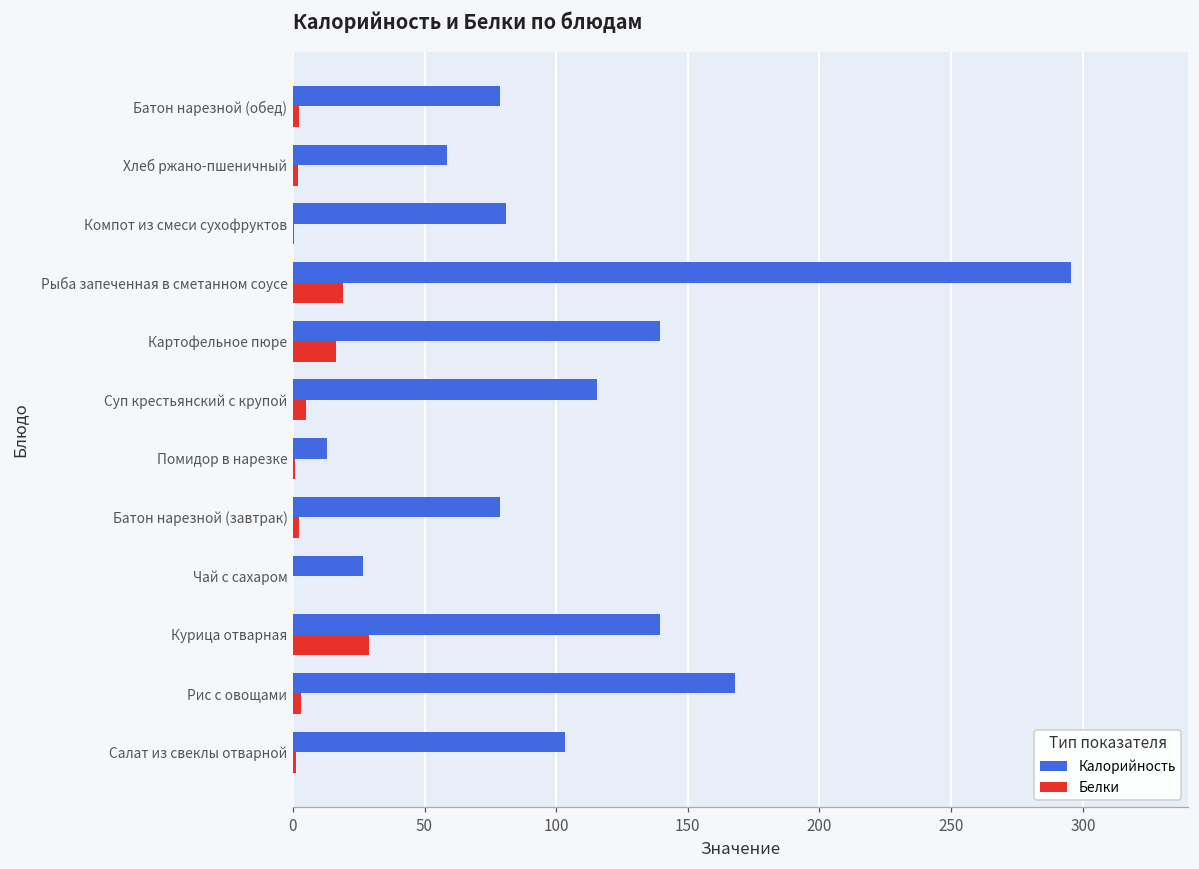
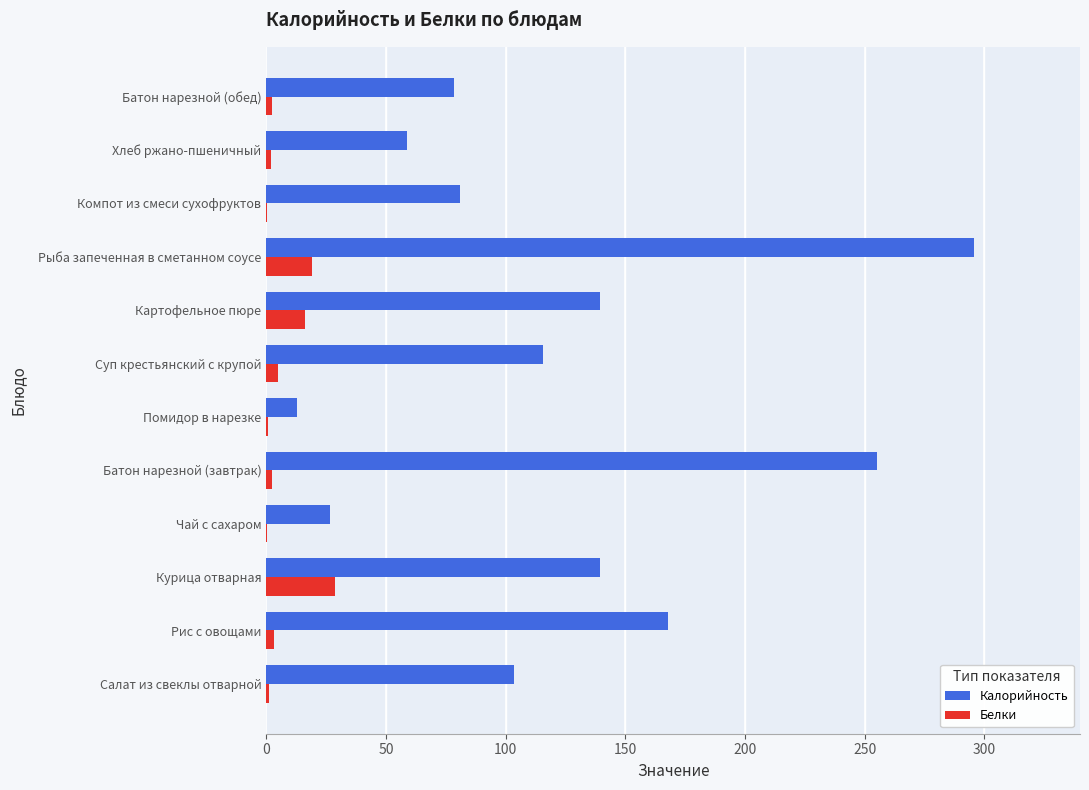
  {
    "Калорийность": {
      "Батон нарезной (обед)": 79,
      "Хлеб ржано-пшеничный": 59,
      "Компот из смеси сухофруктов": 81,
      "Рыба запеченная в сметанном соусе": 296,
      "Картофельное пюре": 139,
      "Суп крестьянский с крупой": 116,
      "Помидор в нарезке": 13,
-     "Батон нарезной (завтрак)": 79,
+     "Батон нарезной (завтрак)": 255,
      "Чай с сахаром": 27,
      "Курица отварная": 139,
      "Рис с овощами": 168,
      "Салат из свеклы отварной": 104
    },
    "Белки": {
      "Батон нарезной (обед)": 2,
      "Хлеб ржано-пшеничный": 2,
      "Рыба запеченная в сметанном соусе": 19,
      "Картофельное пюре": 16,
      "Суп крестьянский с крупой": 5,
      "Батон нарезной (завтрак)": 2,
      "Курица отварная": 29,
      "Рис с овощами": 3,
      "Салат из свеклы отварной": 1
    }
  }
